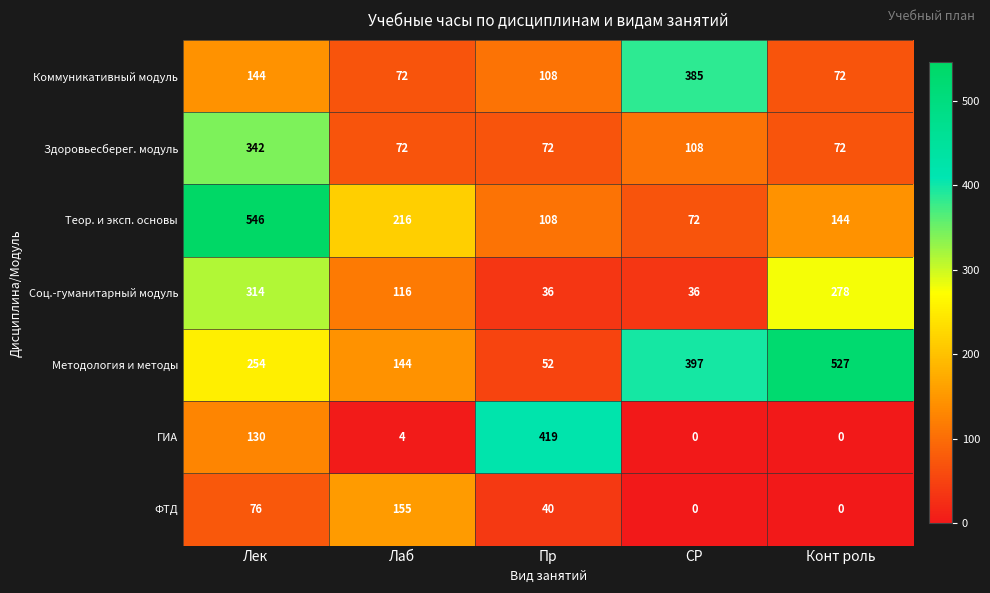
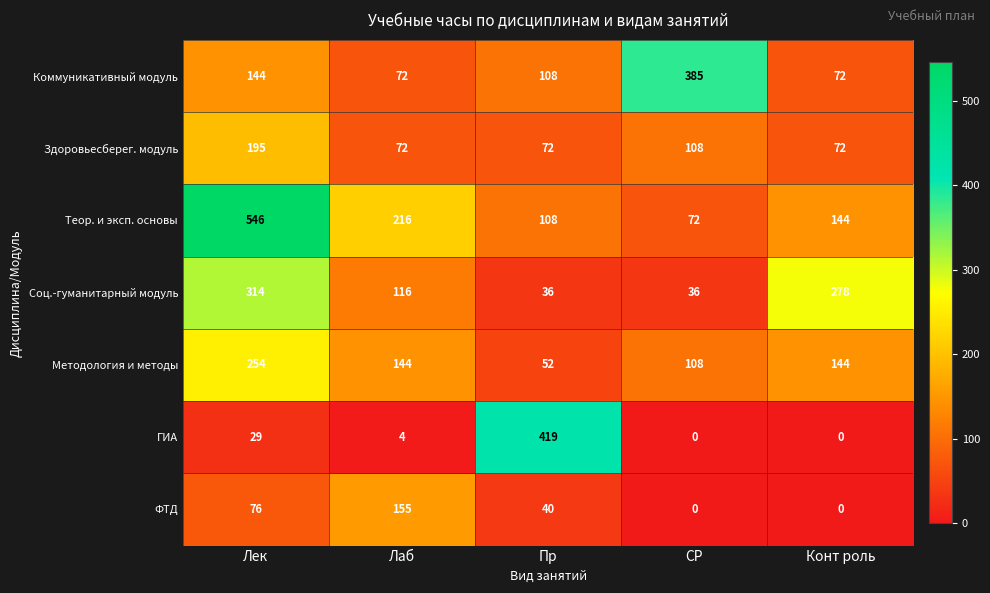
  {
    "Коммуникативный модуль": {
      "Лек": 144,
      "Лаб": 72,
      "Пр": 108,
      "СР": 385,
      "Конт роль": 72
    },
    "Здоровьесберег. модуль": {
-     "Лек": 342,
+     "Лек": 195,
      "Лаб": 72,
      "Пр": 72,
      "СР": 108,
      "Конт роль": 72
    },
    "Теор. и эксп. основы": {
      "Лек": 546,
      "Лаб": 216,
      "Пр": 108,
      "СР": 72,
      "Конт роль": 144
    },
    "Соц.-гуманитарный модуль": {
      "Лек": 314,
      "Лаб": 116,
      "Пр": 36,
      "СР": 36,
      "Конт роль": 278
    },
    "Методология и методы": {
      "Лек": 254,
      "Лаб": 144,
      "Пр": 52,
-     "СР": 397,
-     "Конт роль": 527
+     "СР": 108,
+     "Конт роль": 144
    },
    "ГИА": {
-     "Лек": 130,
+     "Лек": 29,
      "Лаб": 4,
      "Пр": 419,
      "СР": 0,
      "Конт роль": 0
    },
    "ФТД": {
      "Лек": 76,
      "Лаб": 155,
      "Пр": 40,
      "СР": 0,
      "Конт роль": 0
    }
  }
